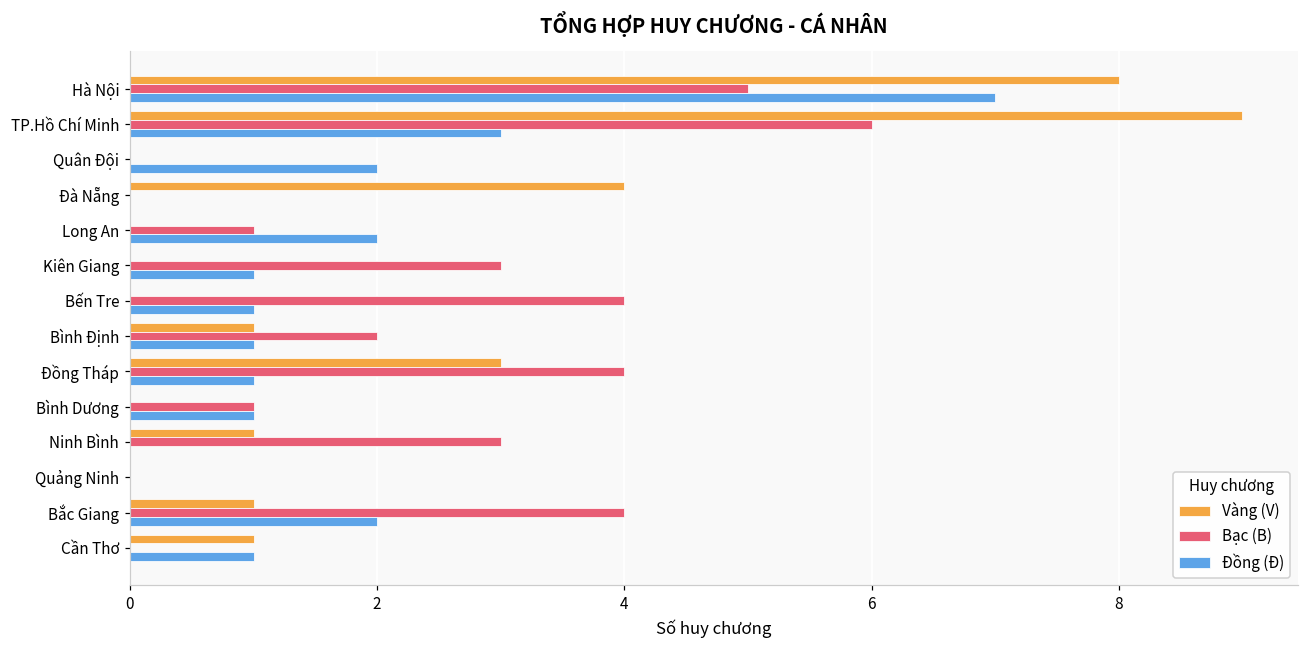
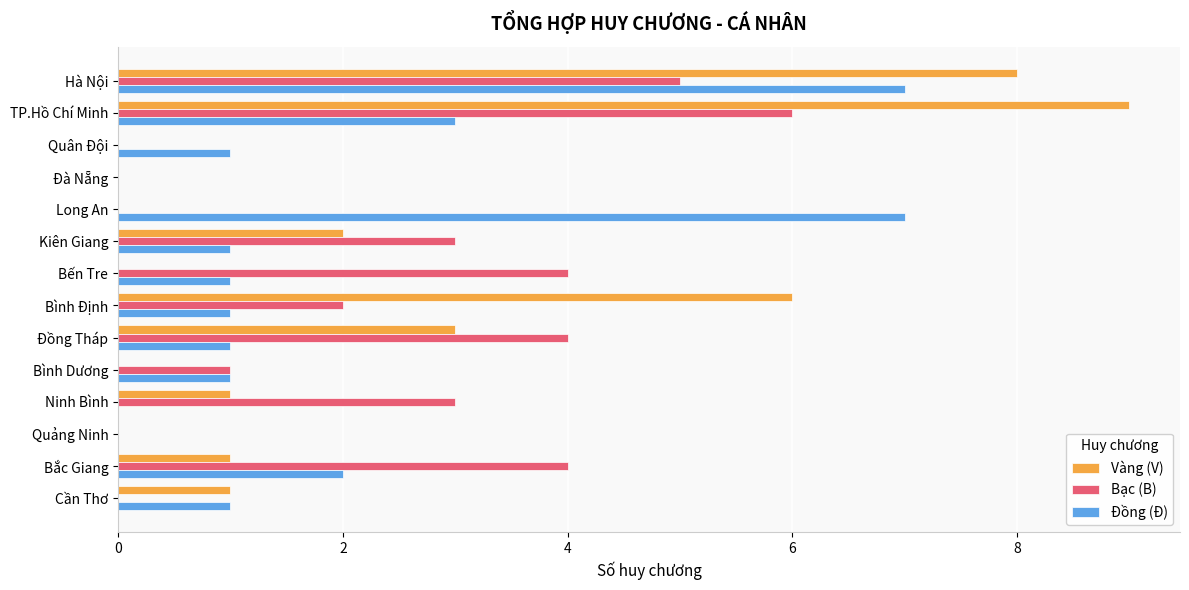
  {
    "Vàng (V)": {
      "Hà Nội": 8,
      "TP.Hồ Chí Minh": 9,
      "Quân Đội": 0,
-     "Đà Nẵng": 4,
+     "Đà Nẵng": 0,
      "Long An": 0,
-     "Kiên Giang": 0,
+     "Kiên Giang": 2,
      "Bến Tre": 0,
-     "Bình Định": 1,
+     "Bình Định": 6,
      "Đồng Tháp": 3,
      "Bình Dương": 0,
      "Ninh Bình": 1,
      "Quảng Ninh": 0,
      "Bắc Giang": 1,
      "Cần Thơ": 1
    },
    "Bạc (B)": {
      "Hà Nội": 5,
      "TP.Hồ Chí Minh": 6,
      "Quân Đội": 0,
      "Đà Nẵng": 0,
-     "Long An": 1,
+     "Long An": 0,
      "Kiên Giang": 3,
      "Bến Tre": 4,
      "Bình Định": 2,
      "Đồng Tháp": 4,
      "Bình Dương": 1,
      "Ninh Bình": 3,
      "Quảng Ninh": 0,
      "Bắc Giang": 4,
      "Cần Thơ": 0
    },
    "Đồng (Đ)": {
      "Hà Nội": 7,
      "TP.Hồ Chí Minh": 3,
-     "Quân Đội": 2,
+     "Quân Đội": 1,
      "Đà Nẵng": 0,
-     "Long An": 2,
+     "Long An": 7,
      "Kiên Giang": 1,
      "Bến Tre": 1,
      "Bình Định": 1,
      "Đồng Tháp": 1,
      "Bình Dương": 1,
      "Ninh Bình": 0,
      "Quảng Ninh": 0,
      "Bắc Giang": 2,
      "Cần Thơ": 1
    }
  }
